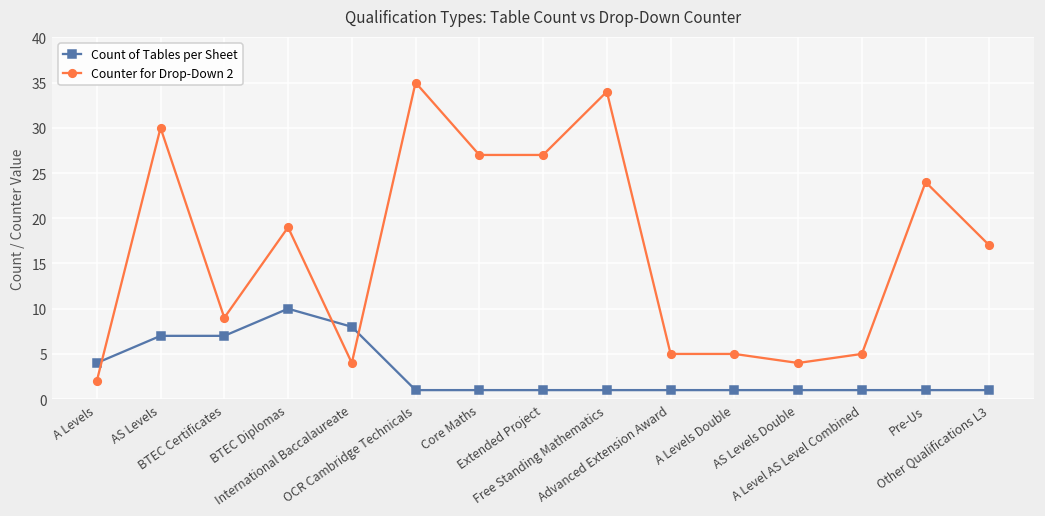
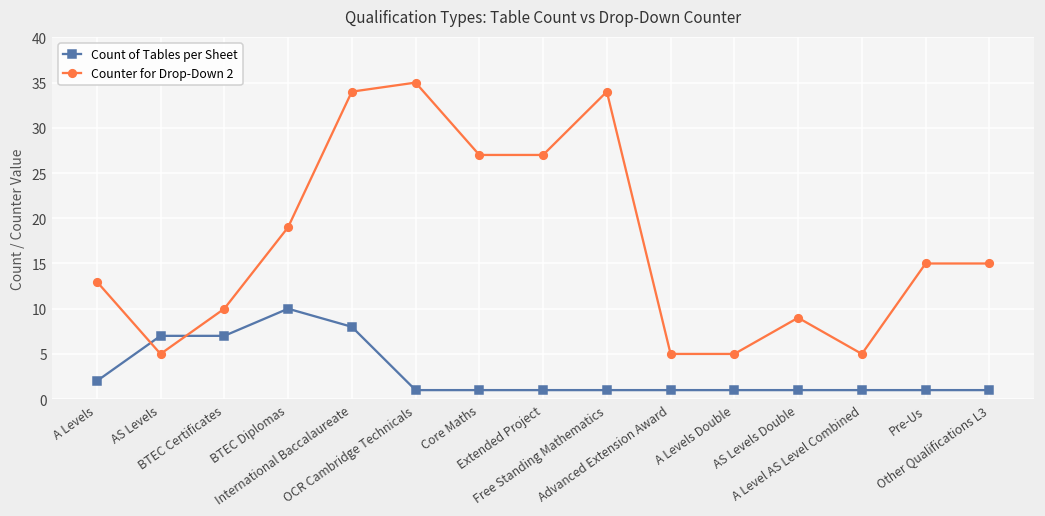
  {
    "Count of Tables per Sheet": {
-     "A Levels": 4,
+     "A Levels": 2,
      "AS Levels": 7,
      "BTEC Certificates": 7,
      "BTEC Diplomas": 10,
      "International Baccalaureate": 8,
      "OCR Cambridge Technicals": 1,
      "Core Maths": 1,
      "Extended Project": 1,
      "Free Standing Mathematics": 1,
      "Advanced Extension Award": 1,
      "A Levels Double": 1,
      "AS Levels Double": 1,
      "A Level AS Level Combined": 1,
      "Pre-Us": 1,
      "Other Qualifications L3": 1
    },
    "Counter for Drop-Down 2": {
-     "A Levels": 2,
-     "AS Levels": 30,
-     "BTEC Certificates": 9,
+     "A Levels": 13,
+     "AS Levels": 5,
+     "BTEC Certificates": 10,
      "BTEC Diplomas": 19,
-     "International Baccalaureate": 4,
+     "International Baccalaureate": 34,
      "OCR Cambridge Technicals": 35,
      "Core Maths": 27,
      "Extended Project": 27,
      "Free Standing Mathematics": 34,
      "Advanced Extension Award": 5,
      "A Levels Double": 5,
-     "AS Levels Double": 4,
+     "AS Levels Double": 9,
      "A Level AS Level Combined": 5,
-     "Pre-Us": 24,
-     "Other Qualifications L3": 17
+     "Pre-Us": 15,
+     "Other Qualifications L3": 15
    }
  }
